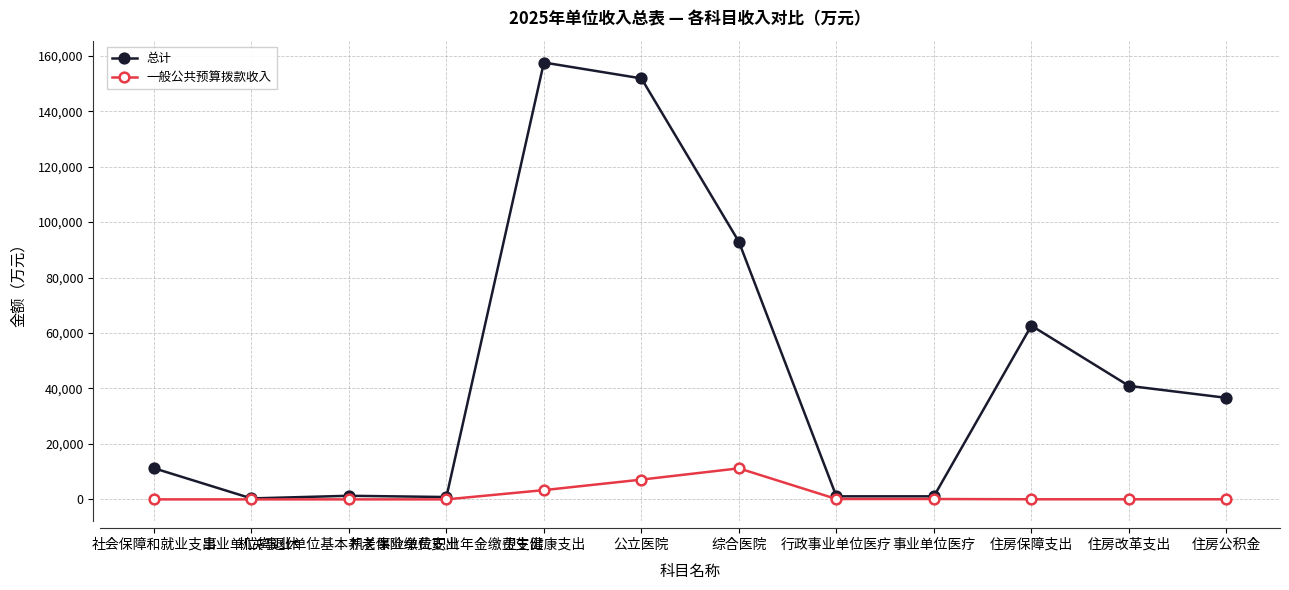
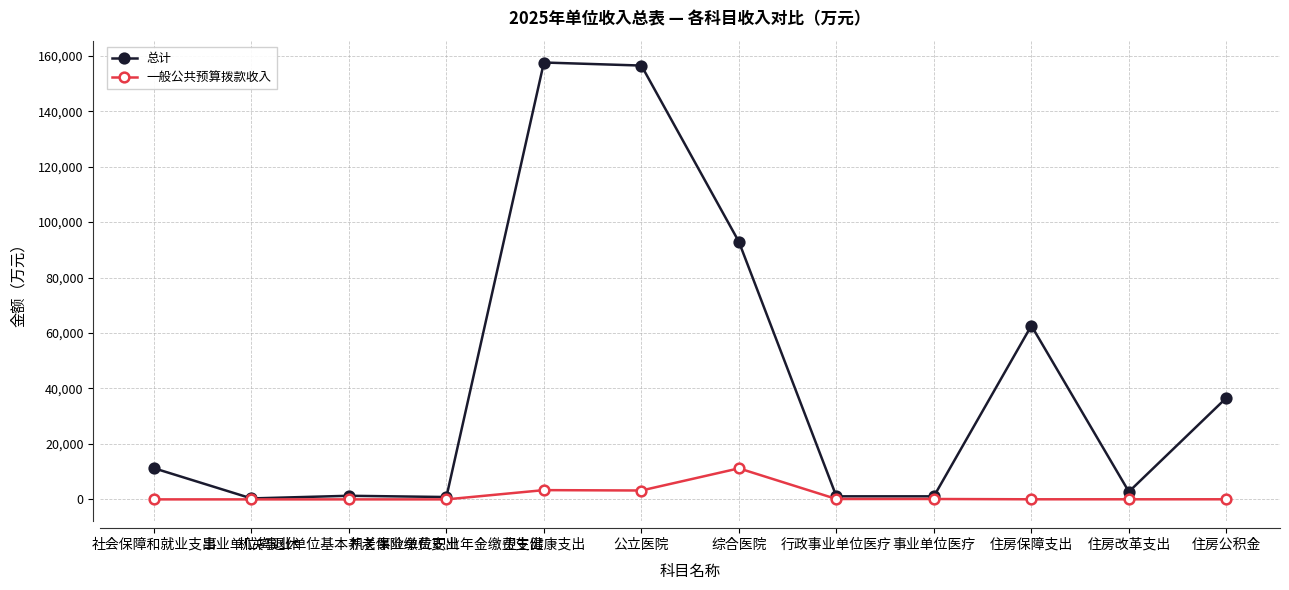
  {
    "总计": {
      "社会保障和就业支出": "11,000",
-     "公立医院": "152,000",
+     "公立医院": "156,000",
      "综合医院": "93,000",
      "行政事业单位医疗": "1,000",
      "事业单位医疗": "1,000",
      "住房保障支出": "63,000",
-     "住房改革支出": "41,000",
+     "住房改革支出": "3,000",
      "住房公积金": "37,000"
    },
    "一般公共预算拨款收入": {
      "社会保障和就业支出": "0",
-     "公立医院": "7,000",
+     "公立医院": "3,000",
      "综合医院": "11,000",
      "行政事业单位医疗": "0",
      "事业单位医疗": "0",
      "住房保障支出": "0",
      "住房改革支出": "0",
      "住房公积金": "0"
    }
  }
